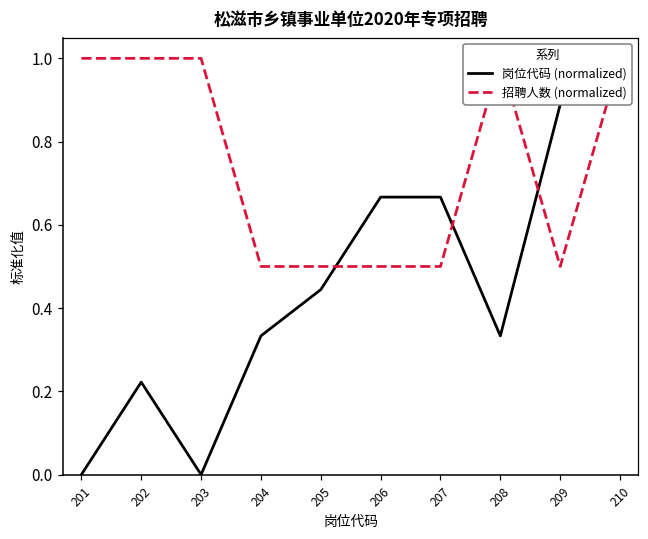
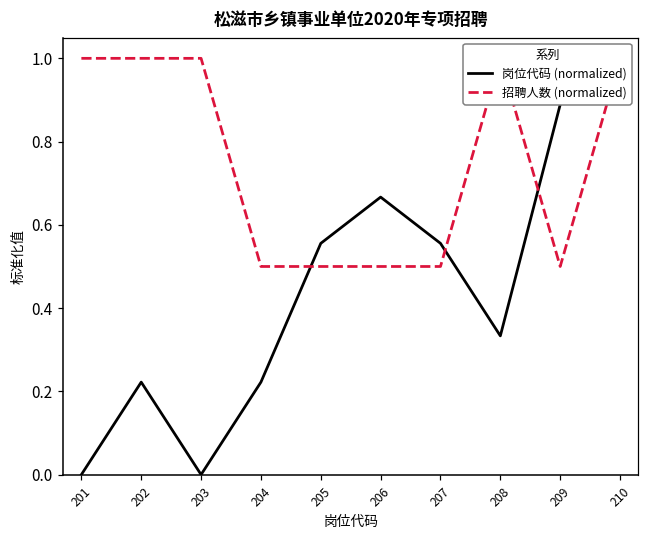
  {
    "岗位代码 (normalized)": {
      "201": 0.00,
      "202": 0.22,
      "203": 0.00,
-     "204": 0.33,
-     "205": 0.44,
+     "204": 0.22,
+     "205": 0.56,
      "206": 0.67,
-     "207": 0.67,
+     "207": 0.56,
      "208": 0.33,
      "209": 0.89
    },
    "招聘人数 (normalized)": {
      "201": 1.00,
      "202": 1.00,
      "203": 1.00,
      "204": 0.50,
      "205": 0.50,
      "206": 0.50,
      "207": 0.50,
      "209": 0.50
    }
  }
